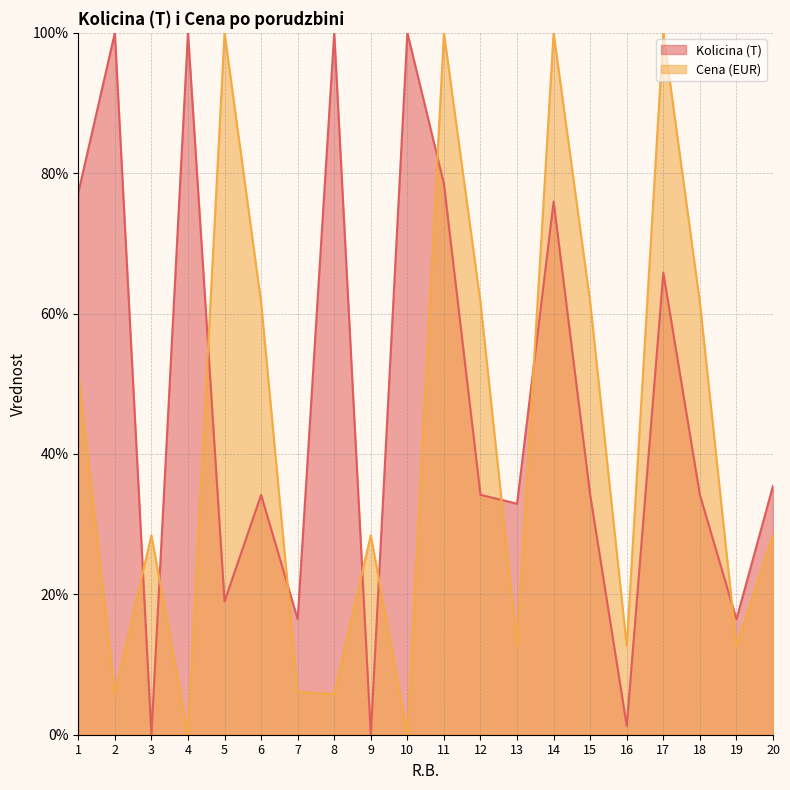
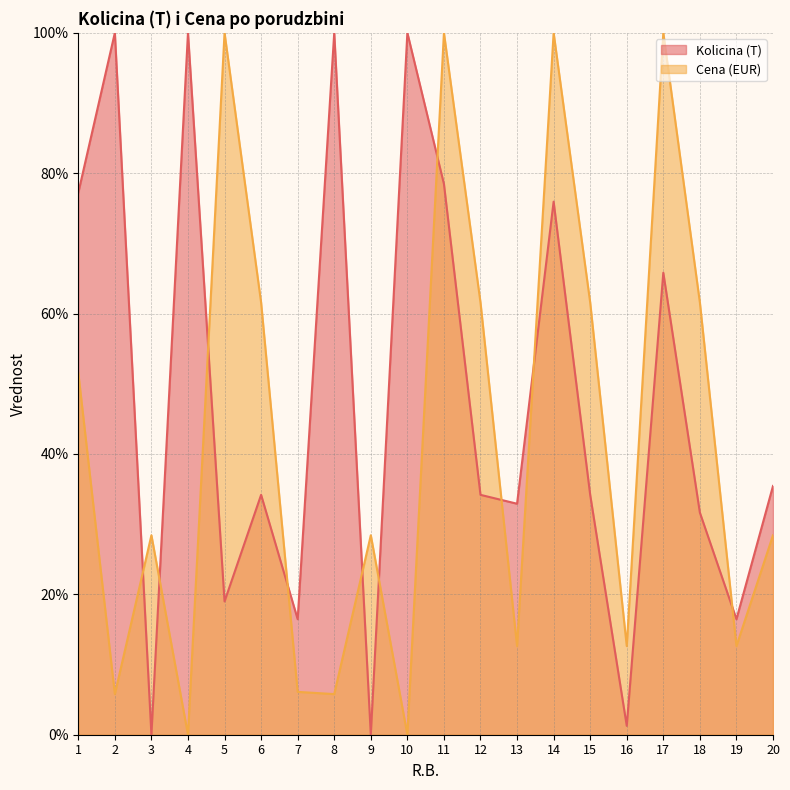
  {
    "Kolicina (T)": {
      "1": "77%",
      "2": "100%",
      "3": "0%",
      "4": "100%",
      "5": "19%",
      "6": "34%",
      "7": "16%",
      "8": "100%",
      "9": "0%",
      "10": "100%",
      "11": "78%",
      "12": "34%",
      "13": "33%",
      "14": "76%",
      "15": "34%",
      "16": "1%",
      "17": "66%",
-     "18": "34%",
+     "18": "32%",
      "19": "16%",
      "20": "35%"
    },
    "Cena (EUR)": {
      "1": "52%",
      "2": "6%",
      "3": "28%",
      "4": "0%",
      "5": "100%",
      "6": "62%",
      "7": "6%",
      "8": "6%",
      "9": "28%",
      "10": "0%",
      "11": "100%",
      "12": "62%",
      "13": "13%",
      "14": "100%",
      "15": "62%",
      "16": "13%",
      "17": "100%",
      "18": "62%",
      "19": "13%",
      "20": "28%"
    }
  }
